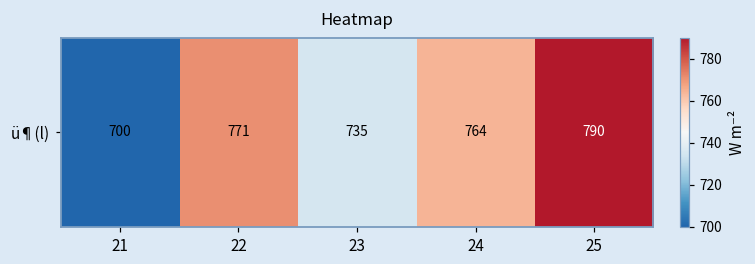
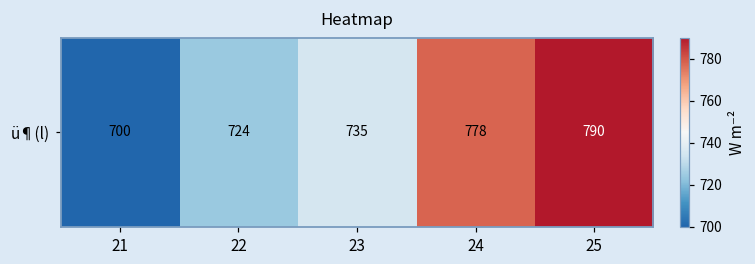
  {
    "ü¶(l)": {
      "21": 700,
-     "22": 771,
+     "22": 724,
      "23": 735,
-     "24": 764,
+     "24": 778,
      "25": 790
    }
  }
